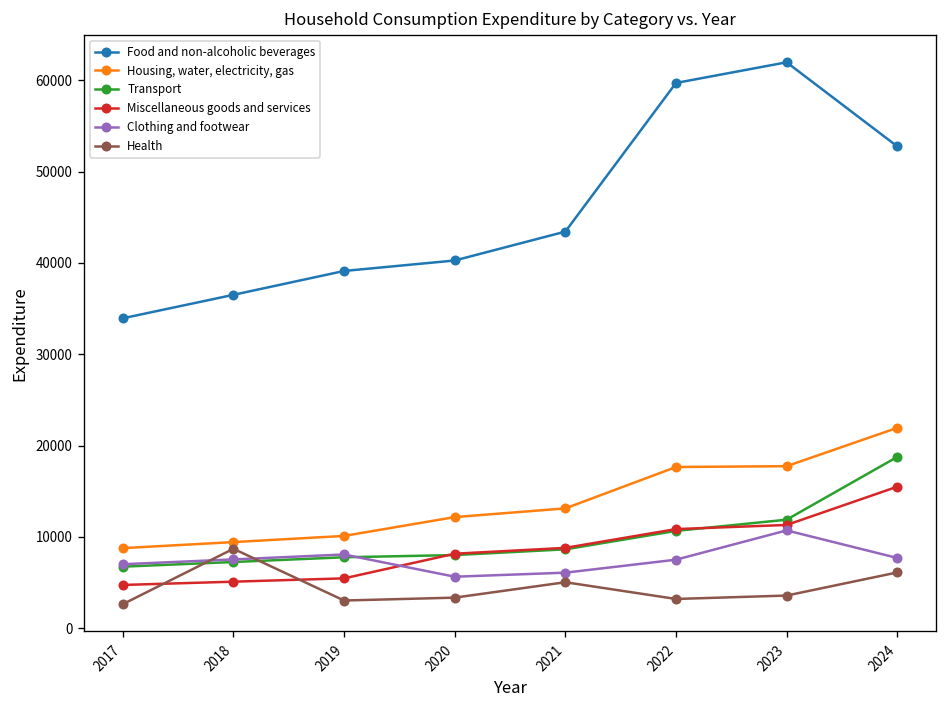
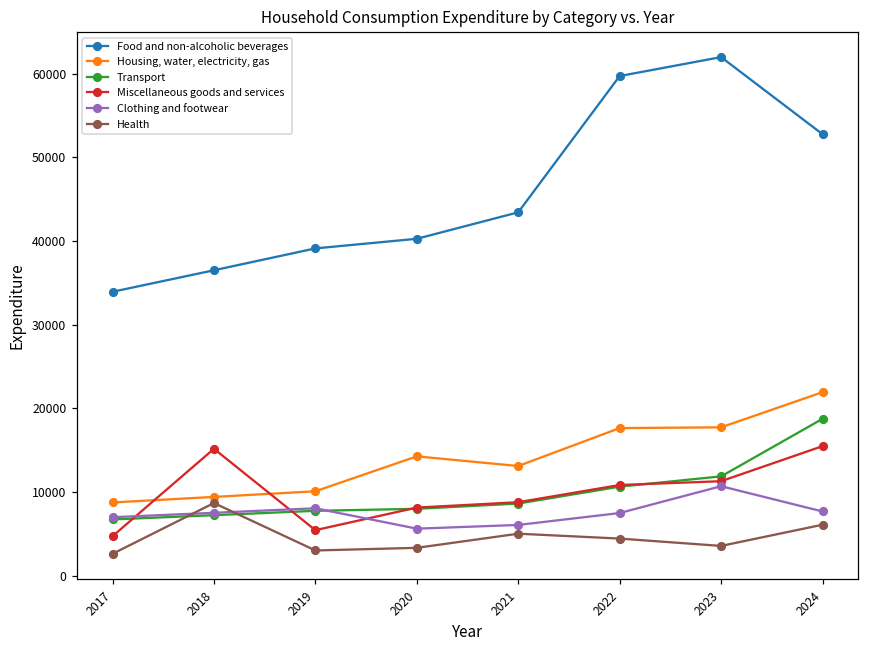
  {
    "Food and non-alcoholic beverages": {
      "2017": 34000,
      "2018": 37000,
      "2019": 39000,
      "2020": 40000,
      "2021": 43000,
      "2022": 60000,
      "2023": 62000,
      "2024": 53000
    },
    "Housing, water, electricity, gas": {
      "2017": 9000,
      "2018": 9000,
      "2019": 10000,
-     "2020": 12000,
+     "2020": 14000,
      "2021": 13000,
      "2022": 18000,
      "2023": 18000,
      "2024": 22000
    },
    "Transport": {
      "2023": 12000,
      "2024": 19000
    },
    "Miscellaneous goods and services": {
      "2017": 5000,
-     "2018": 5000,
+     "2018": 15000,
      "2019": 5000,
      "2023": 11000,
      "2024": 15000
    },
    "Clothing and footwear": {
      "2020": 6000,
      "2021": 6000,
      "2022": 8000,
      "2023": 11000,
      "2024": 8000
    },
    "Health": {
      "2017": 3000,
      "2018": 9000,
      "2019": 3000,
      "2020": 3000,
      "2021": 5000,
-     "2022": 3000,
+     "2022": 4000,
      "2023": 4000,
      "2024": 6000
    }
  }
